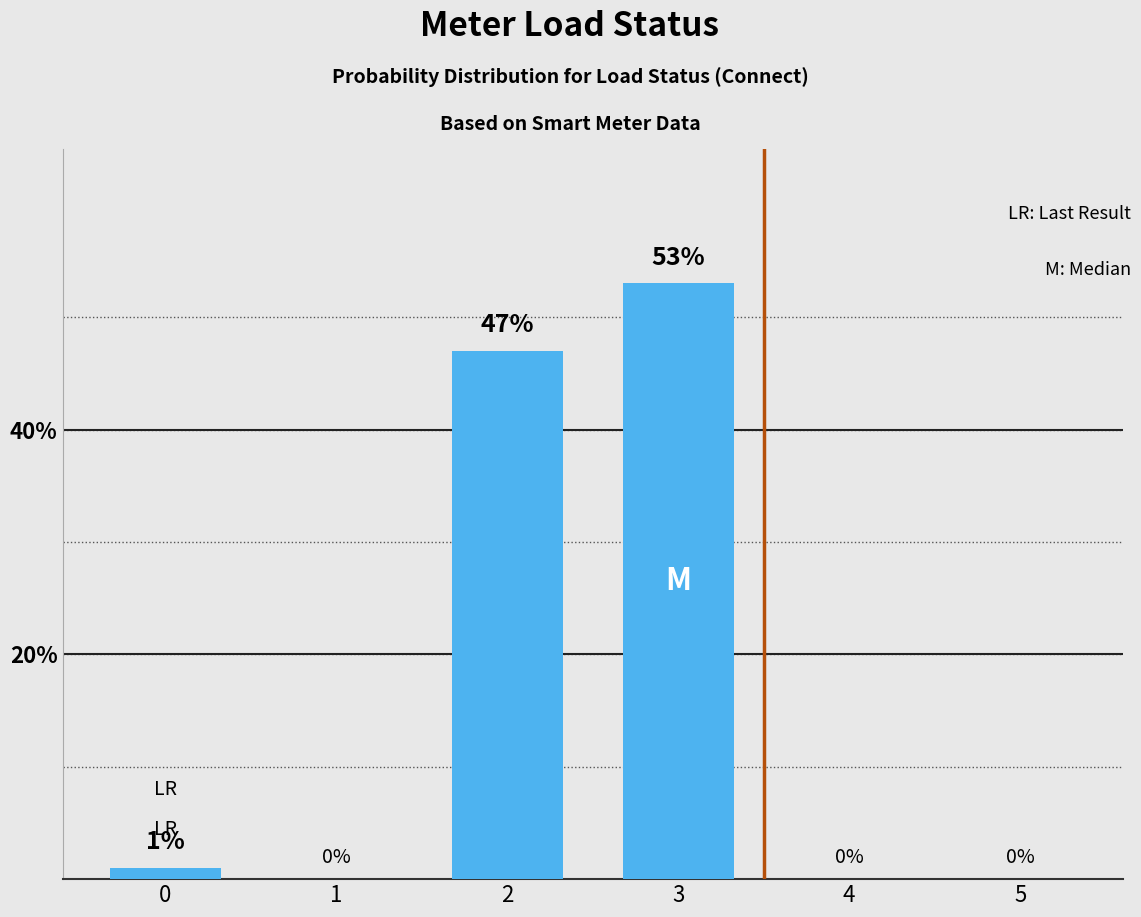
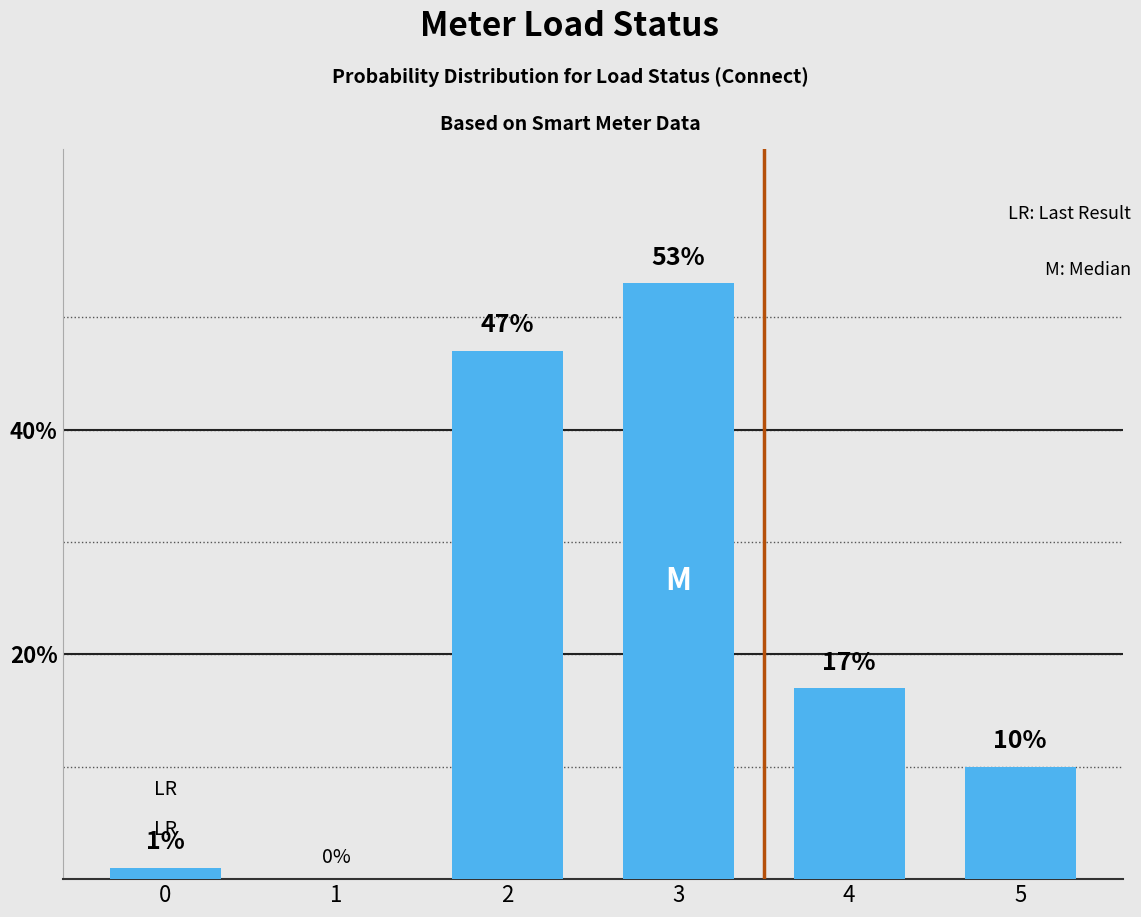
  {
    "1": "0%",
    "2": "47%",
    "3": "53%",
-   "4": "0%",
-   "5": "0%"
+   "4": "17%",
+   "5": "10%"
  }
